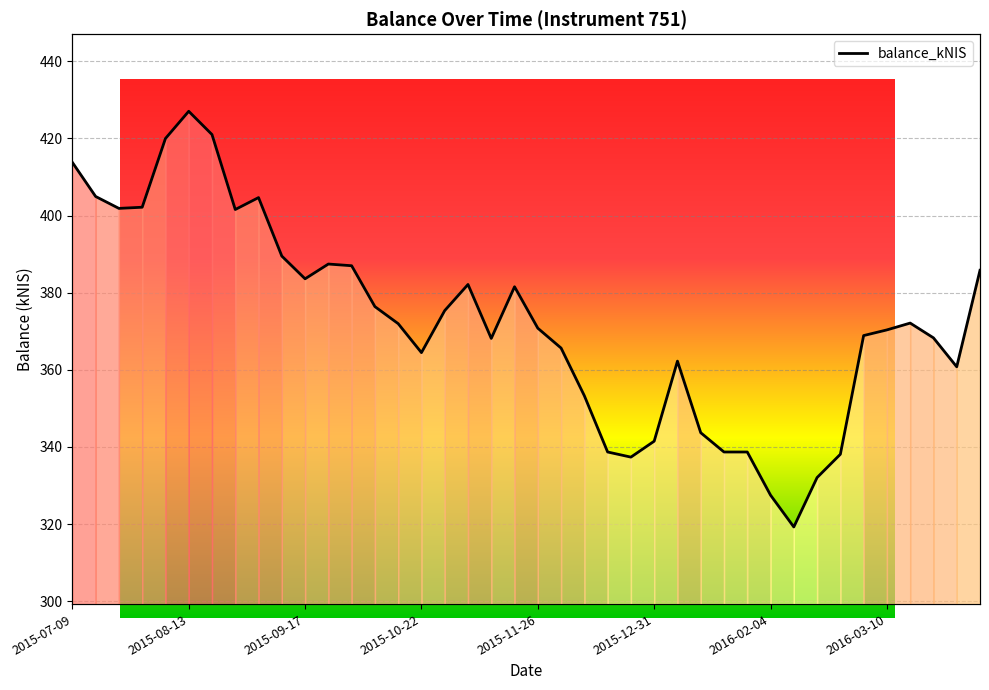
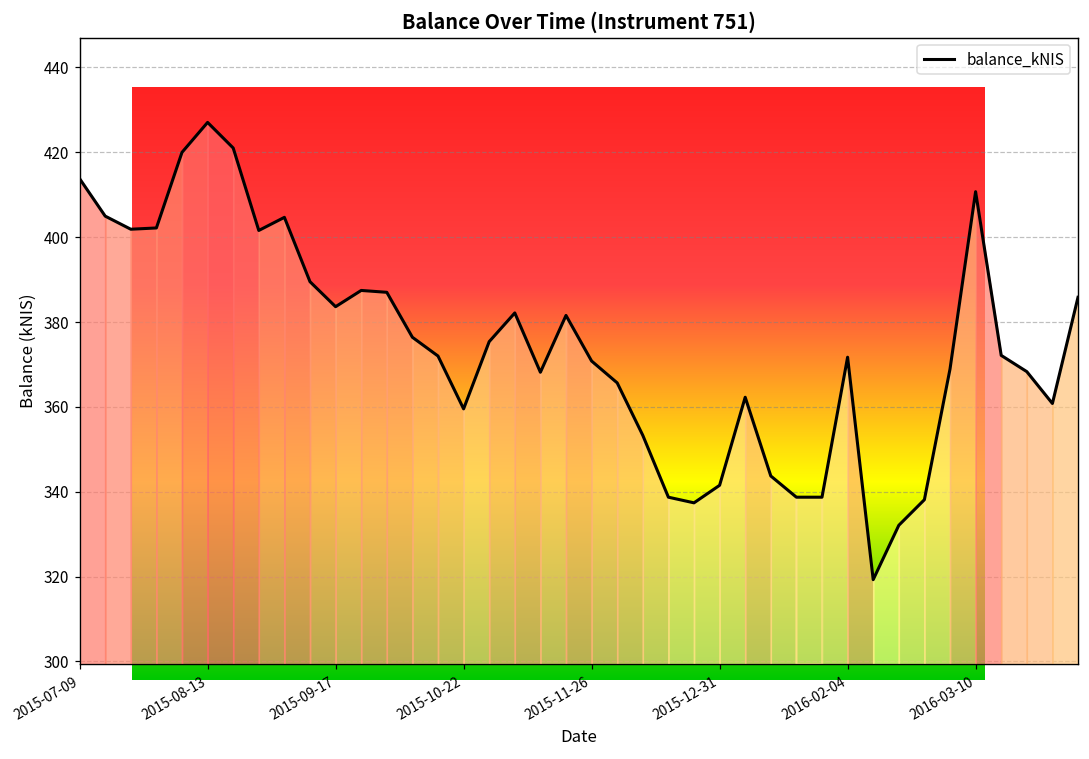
  {
    "balance_kNIS": {
-     "2015-10-22": 364,
-     "2016-02-04": 328,
-     "2016-03-10": 370
+     "2015-10-22": 360,
+     "2016-02-04": 372,
+     "2016-03-10": 411
    }
  }
